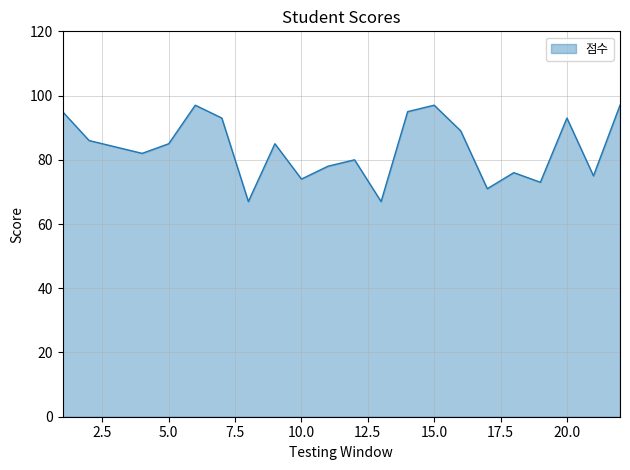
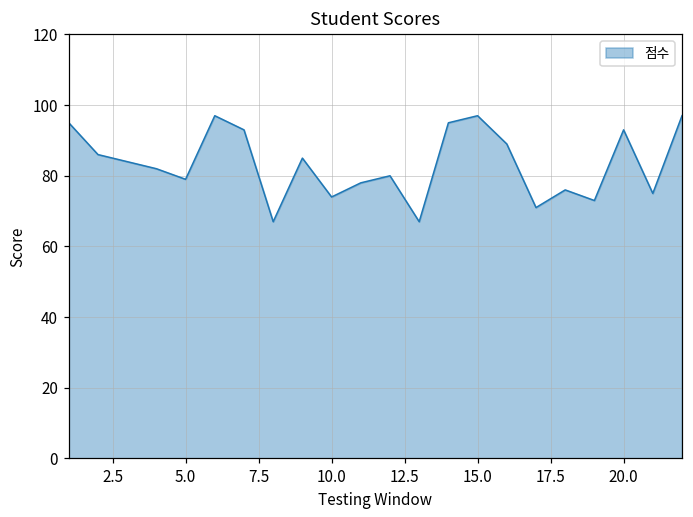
  {
-   "5.0": 85,
+   "5.0": 79,
    "10.0": 74,
    "15.0": 97,
    "20.0": 93
  }
